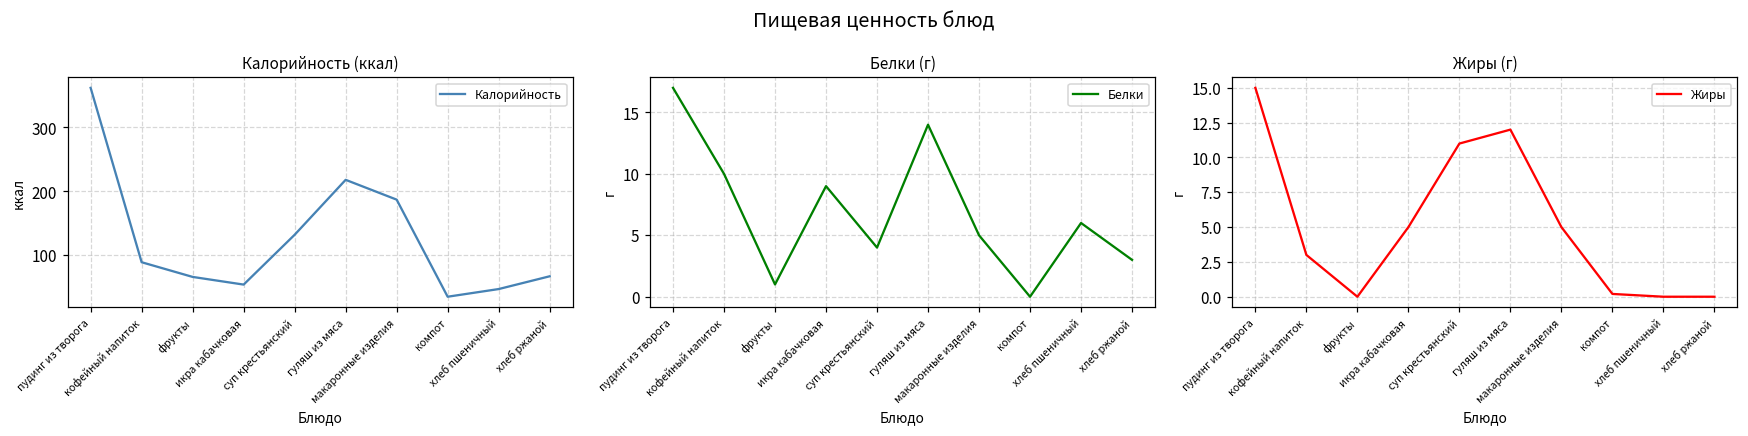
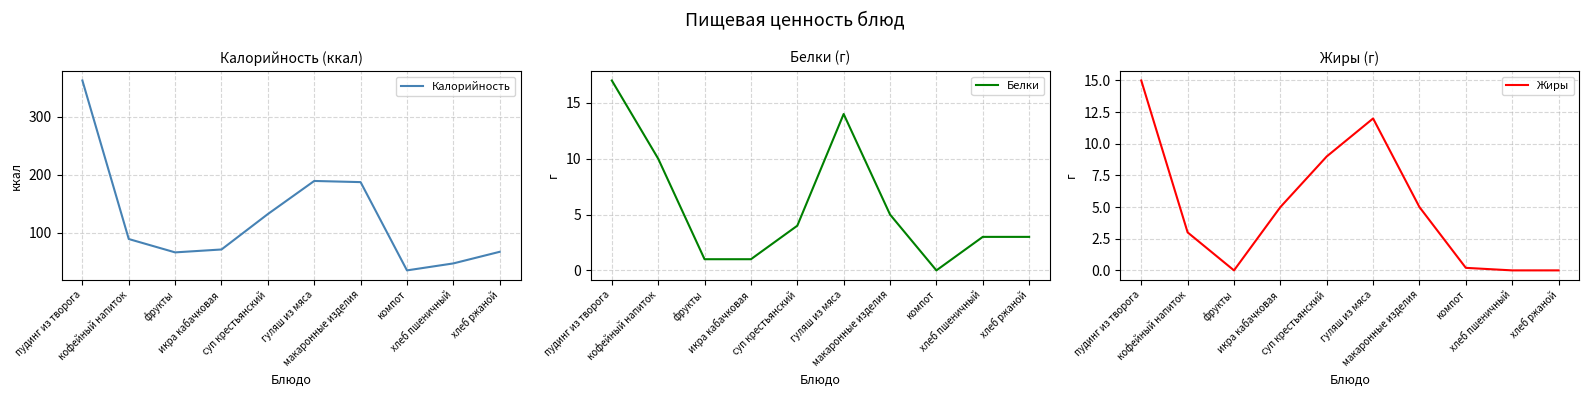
  {
    "Калорийность (ккал)": {
      "пудинг из творога": 360,
      "кофейный напиток": 90,
      "фрукты": 70,
-     "икра кабачковая": 50,
+     "икра кабачковая": 70,
      "суп крестьянский": 130,
-     "гуляш из мяса": 220,
+     "гуляш из мяса": 190,
      "макаронные изделия": 190,
      "компот": 40,
      "хлеб пшеничный": 50,
      "хлеб ржаной": 70
    },
    "Белки (г)": {
      "пудинг из творога": 17,
      "кофейный напиток": 10,
      "фрукты": 1,
-     "икра кабачковая": 9,
+     "икра кабачковая": 1,
      "суп крестьянский": 4,
      "гуляш из мяса": 14,
      "макаронные изделия": 5,
      "компот": 0,
-     "хлеб пшеничный": 6,
+     "хлеб пшеничный": 3,
      "хлеб ржаной": 3
    },
    "Жиры (г)": {
      "пудинг из творога": 15,
      "кофейный напиток": 3,
      "фрукты": 0,
      "икра кабачковая": 5,
-     "суп крестьянский": 11,
+     "суп крестьянский": 9,
      "гуляш из мяса": 12,
      "макаронные изделия": 5,
      "компот": 0.2,
      "хлеб пшеничный": 0,
      "хлеб ржаной": 0
    }
  }
